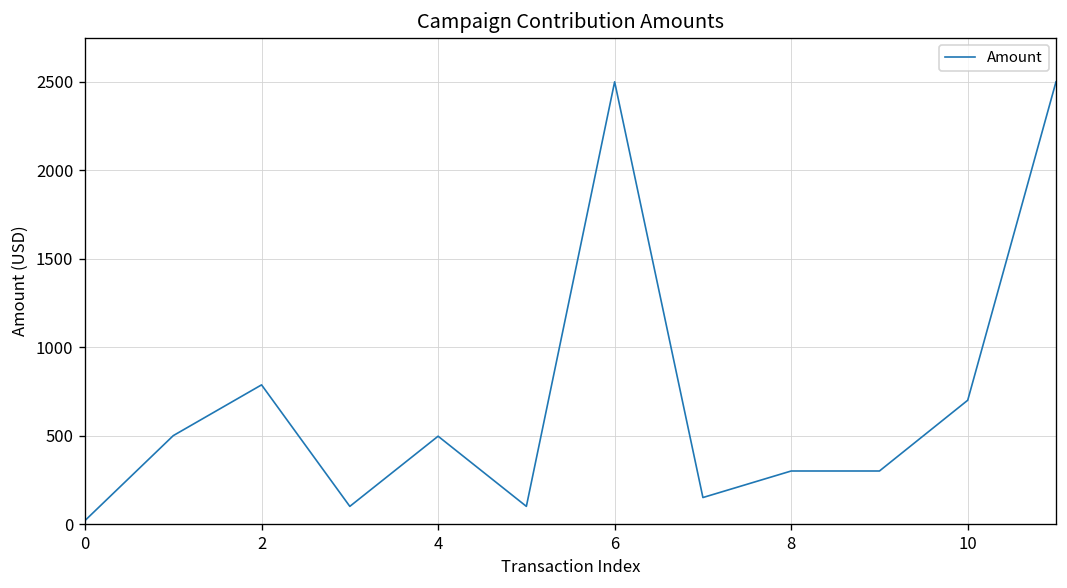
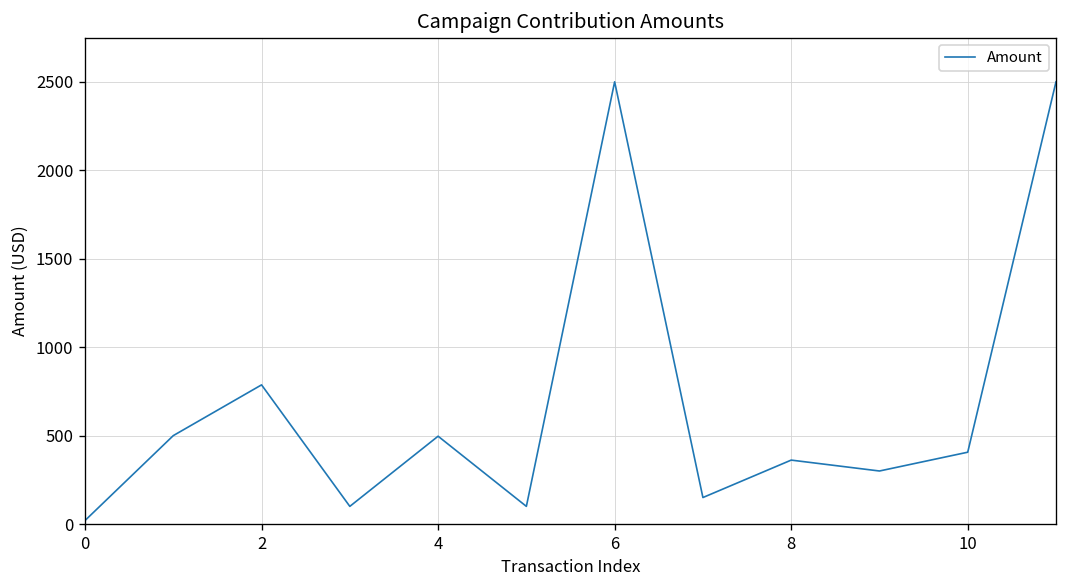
  {
    "0": 20,
    "2": 790,
    "4": 500,
    "6": 2500,
-   "8": 300,
-   "10": 700
+   "8": 360,
+   "10": 410
  }
